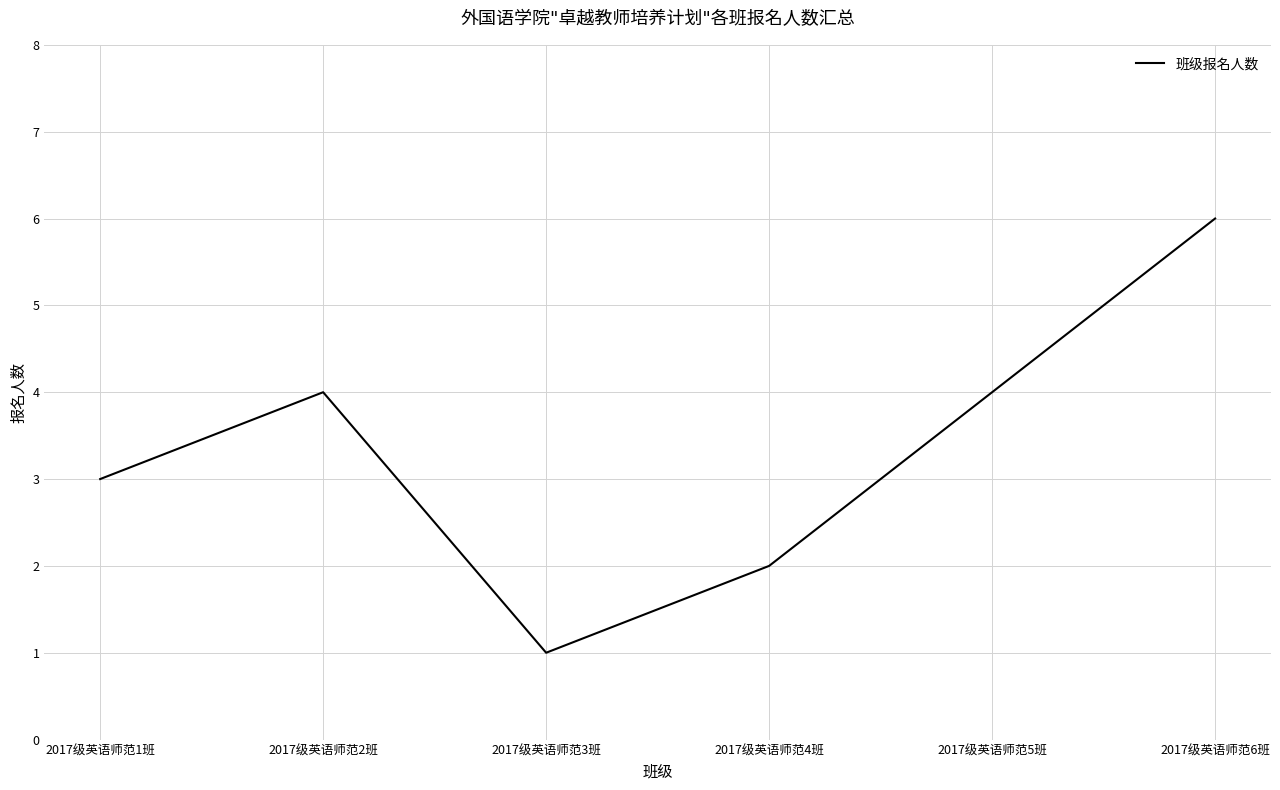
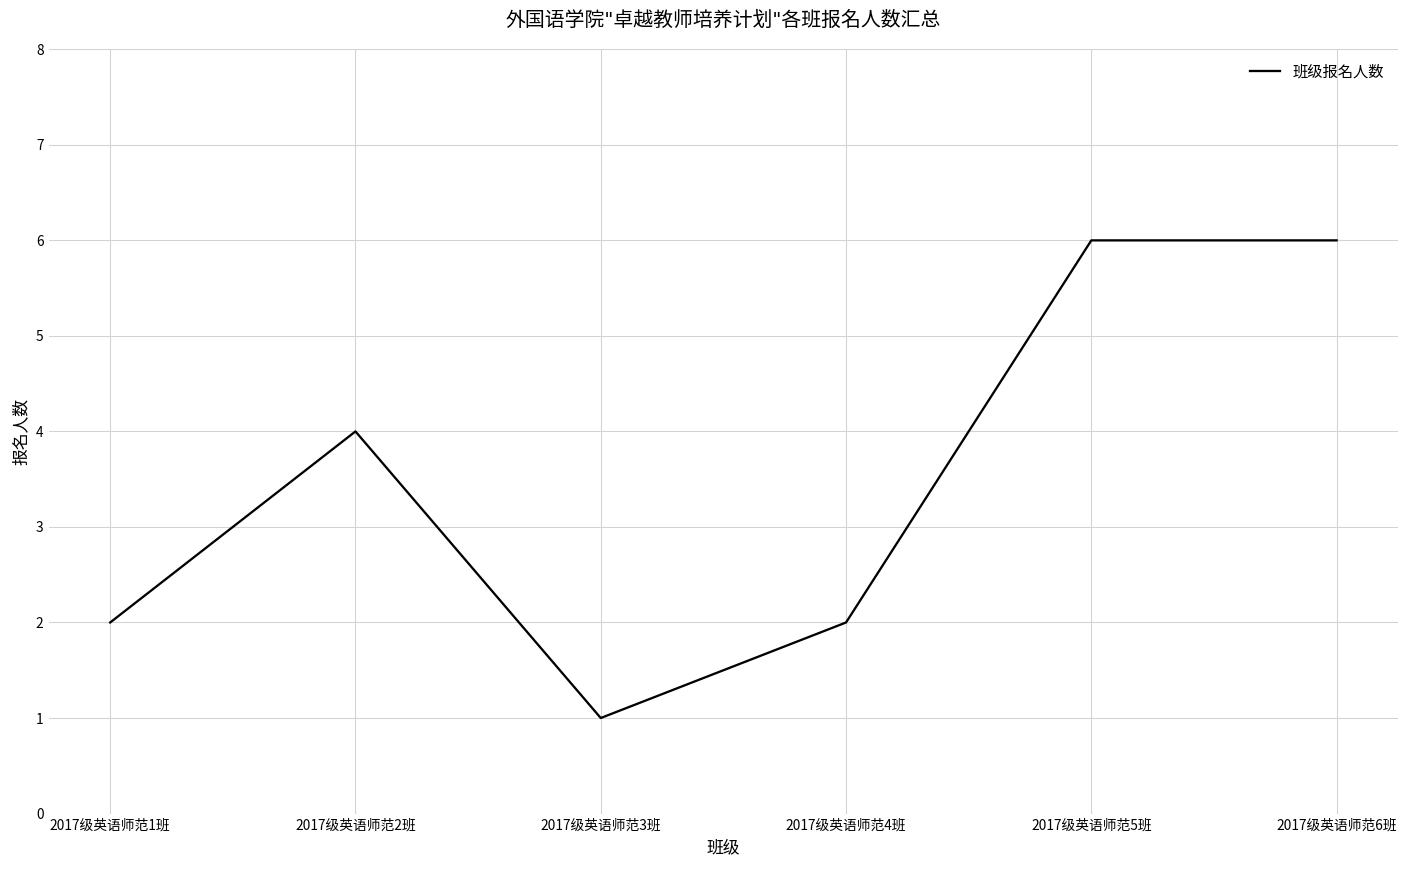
  {
-   "2017级英语师范1班": 3,
+   "2017级英语师范1班": 2,
    "2017级英语师范2班": 4,
    "2017级英语师范3班": 1,
    "2017级英语师范4班": 2,
-   "2017级英语师范5班": 4,
+   "2017级英语师范5班": 6,
    "2017级英语师范6班": 6
  }
